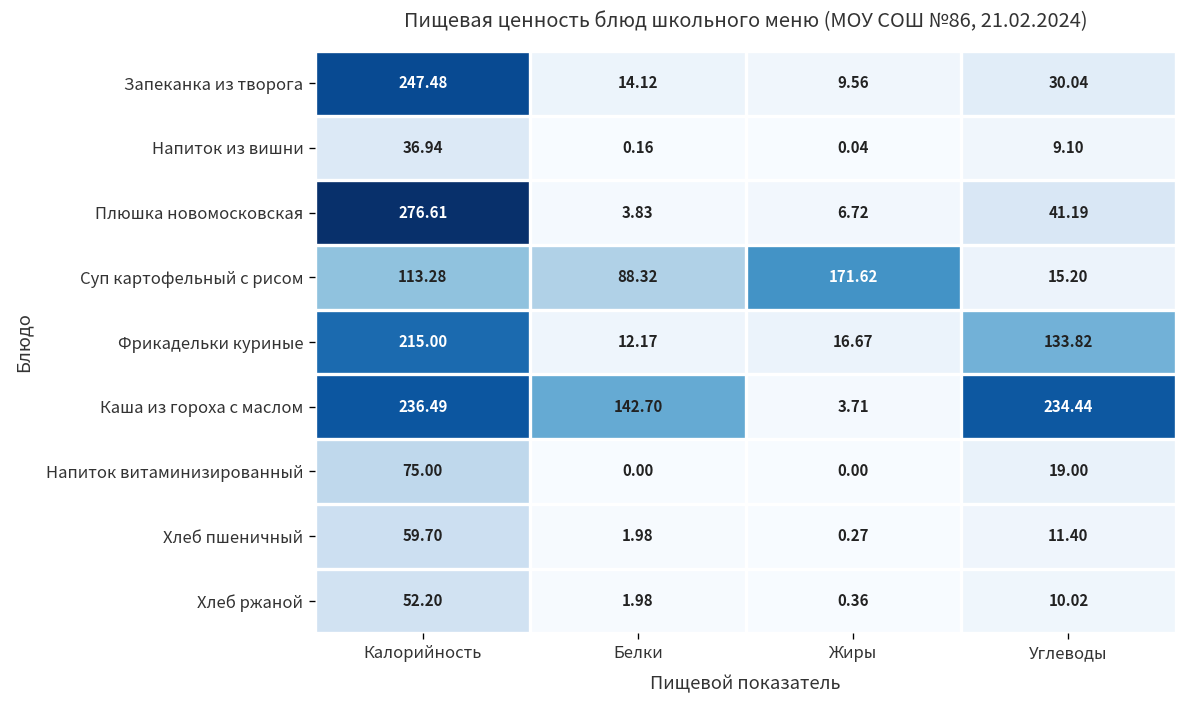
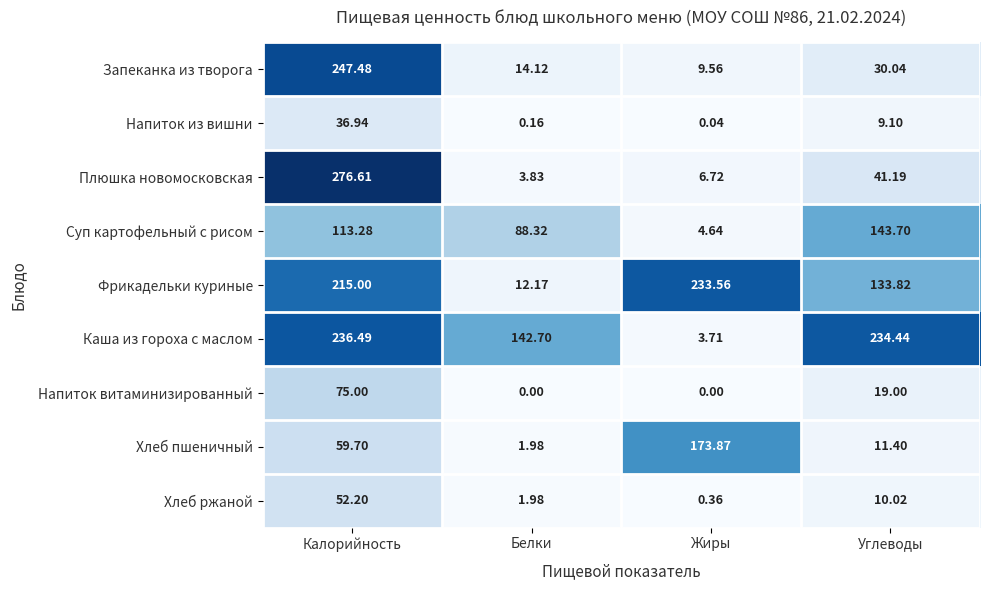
  {
    "Запеканка из творога": {
      "Калорийность": 247.48,
      "Белки": 14.12,
      "Жиры": 9.56,
      "Углеводы": 30.04
    },
    "Напиток из вишни": {
      "Калорийность": 36.94,
      "Белки": 0.16,
      "Жиры": 0.04,
      "Углеводы": 9.10
    },
    "Плюшка новомосковская": {
      "Калорийность": 276.61,
      "Белки": 3.83,
      "Жиры": 6.72,
      "Углеводы": 41.19
    },
    "Суп картофельный с рисом": {
      "Калорийность": 113.28,
      "Белки": 88.32,
-     "Жиры": 171.62,
-     "Углеводы": 15.20
+     "Жиры": 4.64,
+     "Углеводы": 143.70
    },
    "Фрикадельки куриные": {
      "Калорийность": 215.00,
      "Белки": 12.17,
-     "Жиры": 16.67,
+     "Жиры": 233.56,
      "Углеводы": 133.82
    },
    "Каша из гороха с маслом": {
      "Калорийность": 236.49,
      "Белки": 142.70,
      "Жиры": 3.71,
      "Углеводы": 234.44
    },
    "Напиток витаминизированный": {
      "Калорийность": 75.00,
      "Белки": 0.00,
      "Жиры": 0.00,
      "Углеводы": 19.00
    },
    "Хлеб пшеничный": {
      "Калорийность": 59.70,
      "Белки": 1.98,
-     "Жиры": 0.27,
+     "Жиры": 173.87,
      "Углеводы": 11.40
    },
    "Хлеб ржаной": {
      "Калорийность": 52.20,
      "Белки": 1.98,
      "Жиры": 0.36,
      "Углеводы": 10.02
    }
  }
